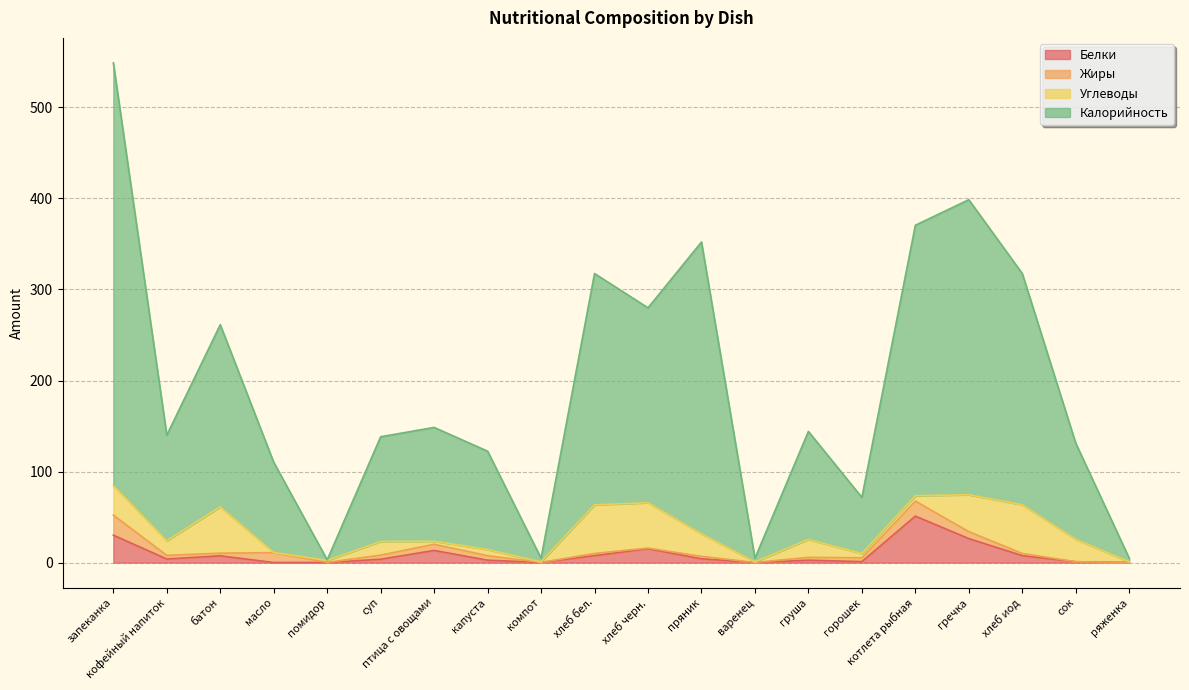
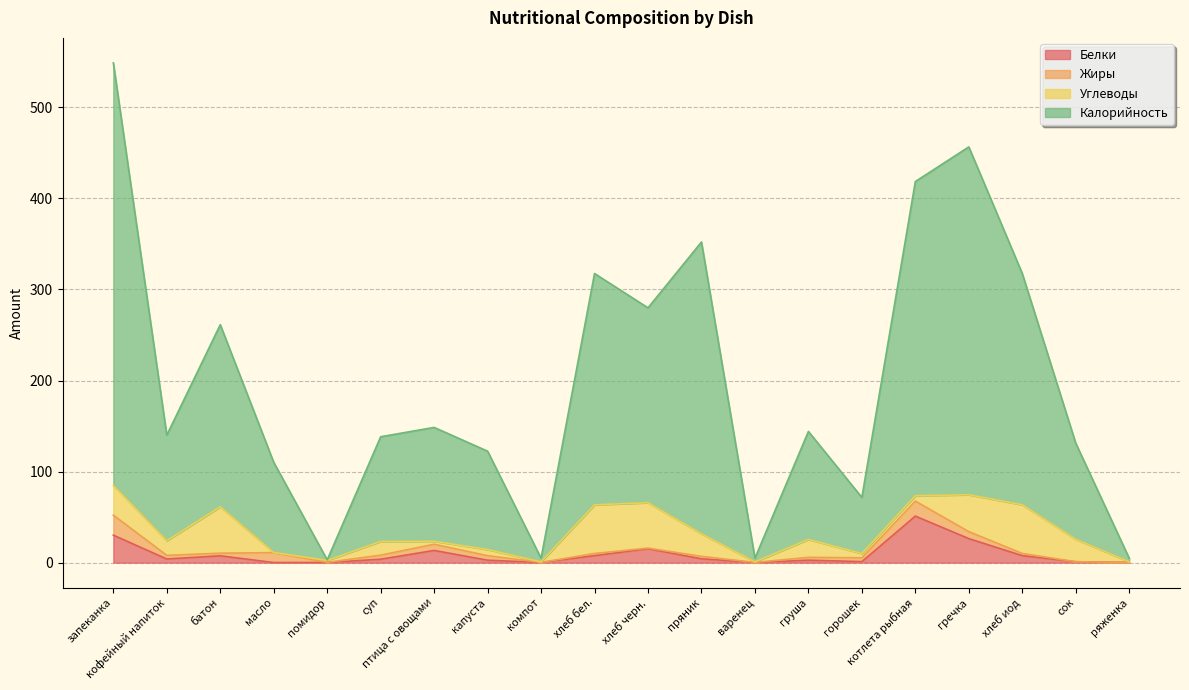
  {
    "Белки": {
      "запеканка": 30,
      "кофейный напиток": 0,
      "батон": 10,
      "масло": 0,
      "суп": 0,
      "птица с овощами": 10,
      "капуста": 0,
      "груша": 0,
      "горошек": 0,
      "котлета рыбная": 50,
      "гречка": 30
    },
    "Калорийность": {
      "запеканка": 460,
      "кофейный напиток": 120,
      "батон": 200,
      "масло": 100,
      "суп": 120,
      "птица с овощами": 130,
      "капуста": 110,
      "компот": 0,
      "хлеб бел.": 250,
      "хлеб черн.": 210,
      "пряник": 320,
      "варенец": 0,
      "груша": 120,
      "горошек": 60,
-     "котлета рыбная": 300,
-     "гречка": 320,
+     "котлета рыбная": 350,
+     "гречка": 380,
      "хлеб иод": 250,
      "сок": 110,
      "ряженка": 0
    }
  }
